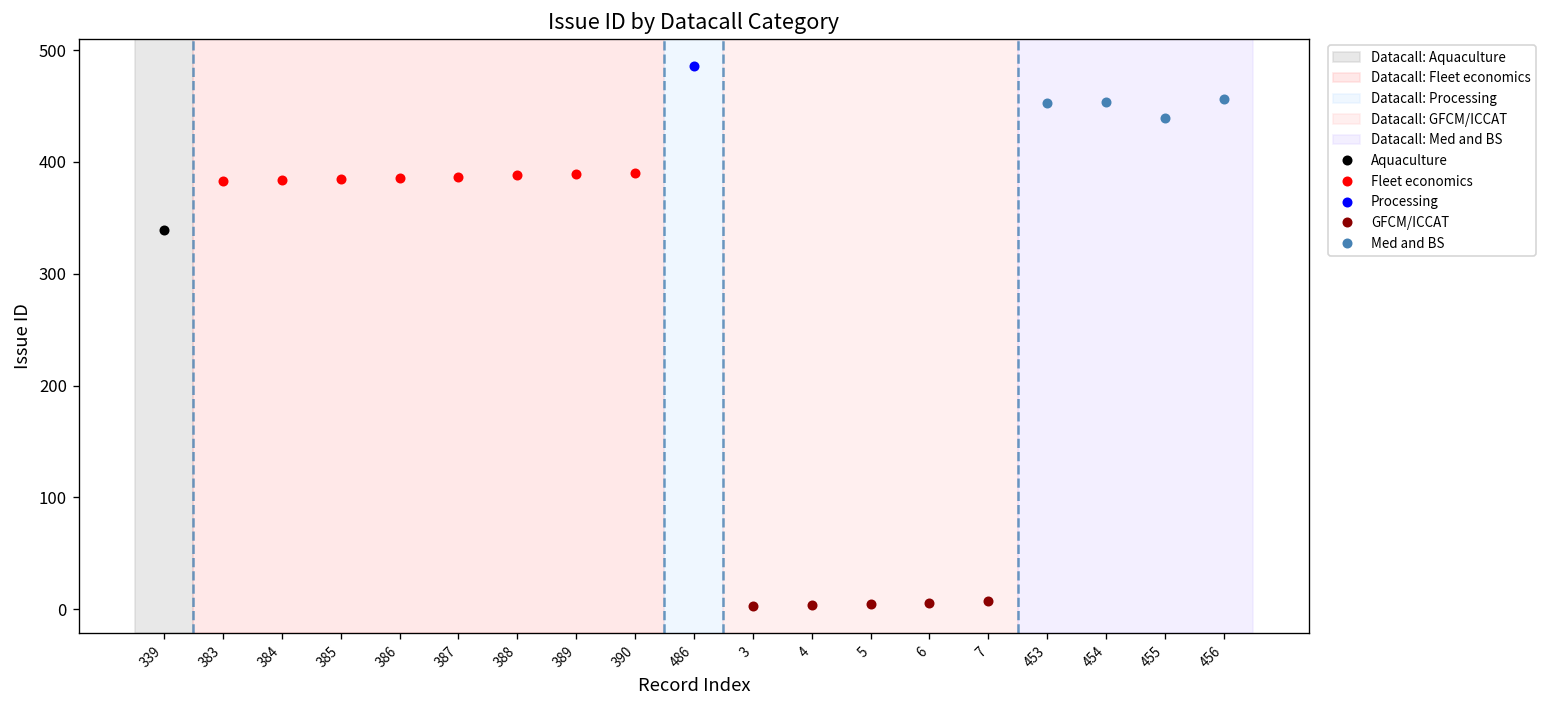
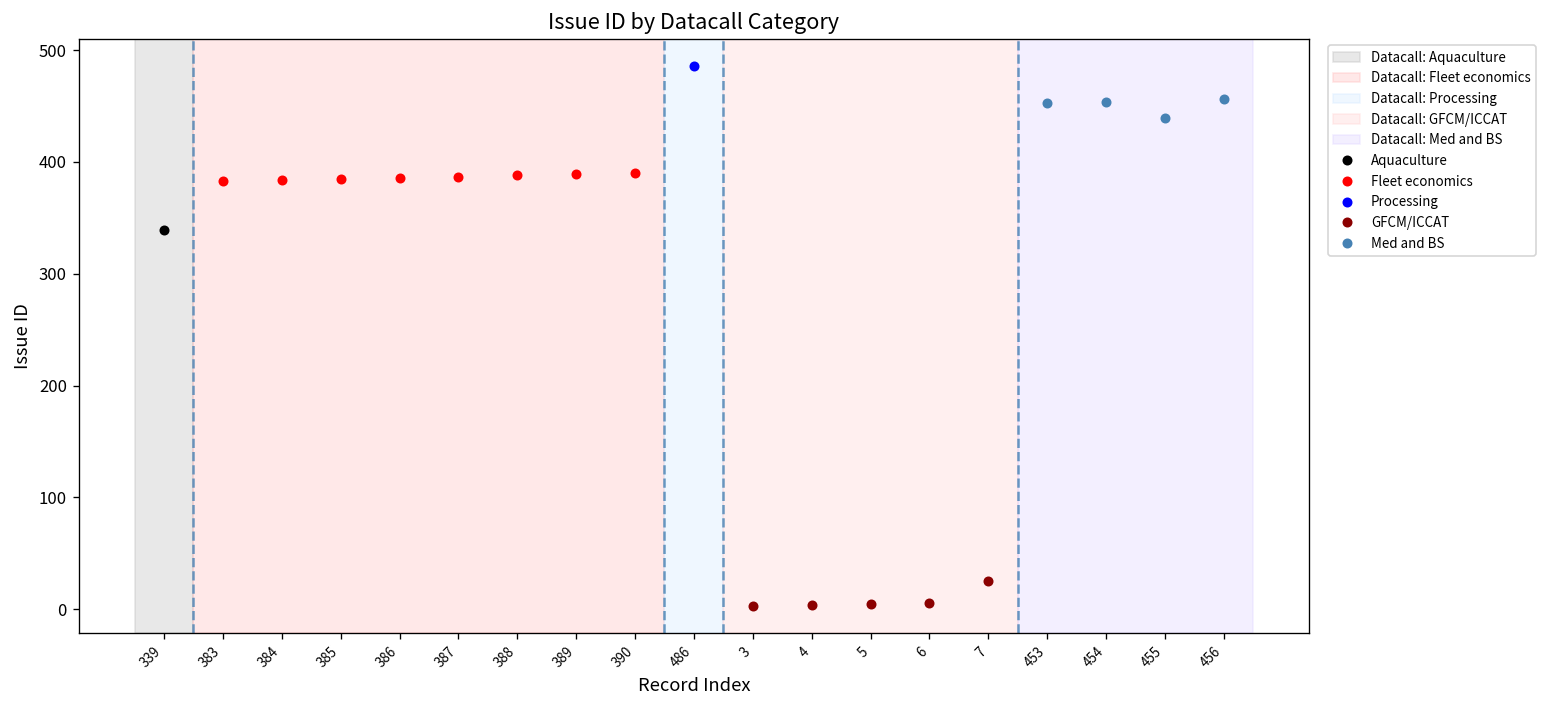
  {
    "Aquaculture": {
      "339": 340
    },
    "Fleet economics": {
      "383": 380,
      "384": 380,
      "385": 390,
      "386": 390,
      "387": 390,
      "388": 390,
      "389": 390,
      "390": 390
    },
    "Processing": {
      "486": 490
    },
    "GFCM/ICCAT": {
      "3": 0,
      "4": 0,
      "5": 10,
      "6": 10,
-     "7": 10
+     "7": 30
    },
    "Med and BS": {
      "453": 450,
      "454": 450,
      "455": 440,
      "456": 460
    }
  }
